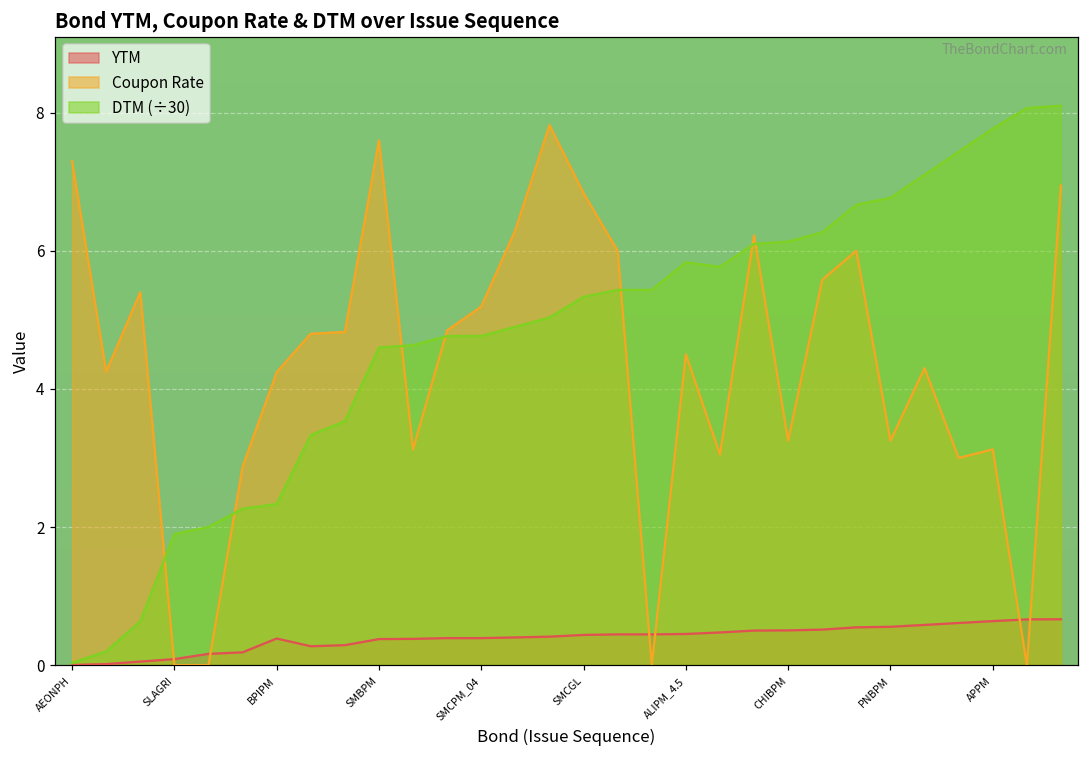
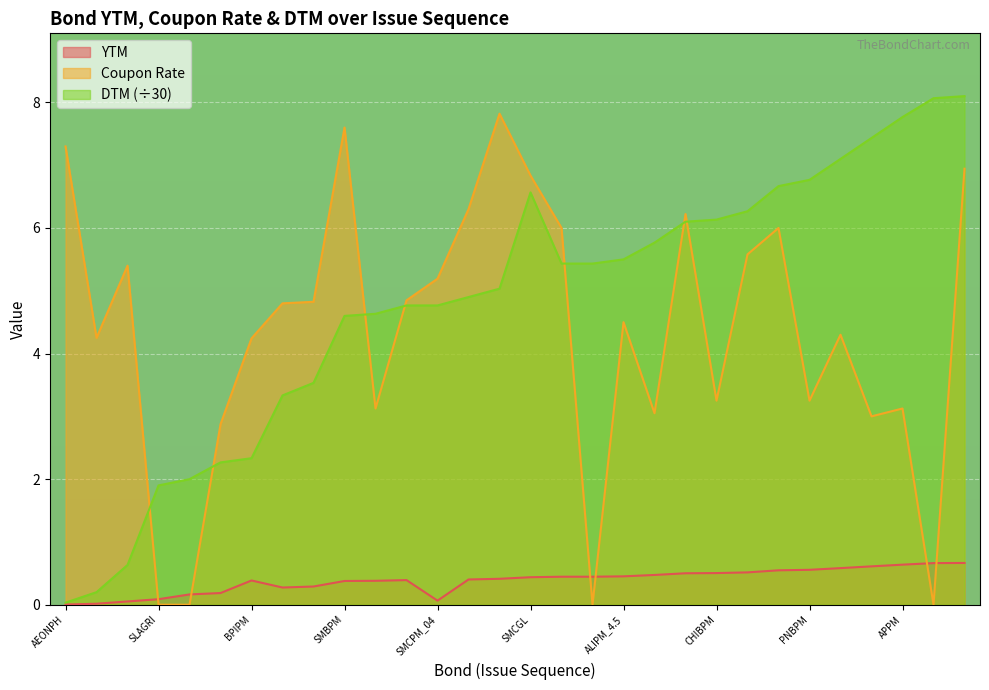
  {
    "YTM": {
      "SLAGRI": 0.1,
      "BPIPM": 0.4,
      "SMBPM": 0.4,
-     "SMCPM_04": 0.4,
+     "SMCPM_04": 0.1,
      "SMCGL": 0.4,
      "ALIPM_4.5": 0.5,
      "CHIBPM": 0.5,
      "PNBPM": 0.6,
      "APPM": 0.6
    },
    "Coupon Rate": {
      "AEONPH": 7.3,
      "SLAGRI": 0.0,
      "BPIPM": 4.2,
      "SMBPM": 7.6,
      "SMCPM_04": 5.2,
      "SMCGL": 6.8,
      "ALIPM_4.5": 4.5,
      "CHIBPM": 3.3,
      "PNBPM": 3.3,
      "APPM": 3.1
    },
    "DTM (÷30)": {
      "SLAGRI": 1.9,
      "BPIPM": 2.3,
      "SMBPM": 4.6,
      "SMCPM_04": 4.8,
-     "SMCGL": 5.3,
-     "ALIPM_4.5": 5.8,
+     "SMCGL": 6.6,
+     "ALIPM_4.5": 5.5,
      "CHIBPM": 6.1,
      "PNBPM": 6.8,
      "APPM": 7.8
    }
  }
